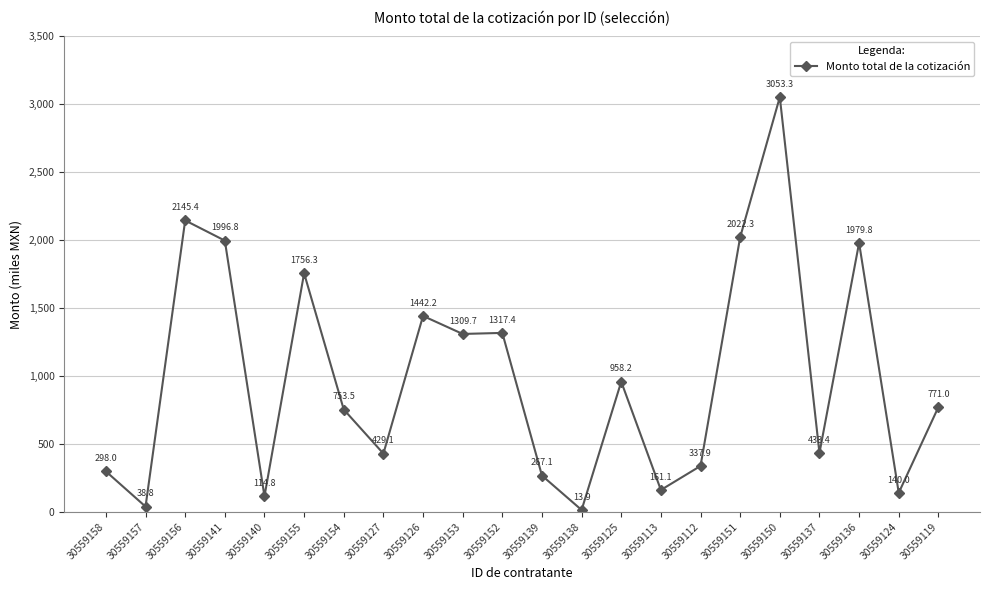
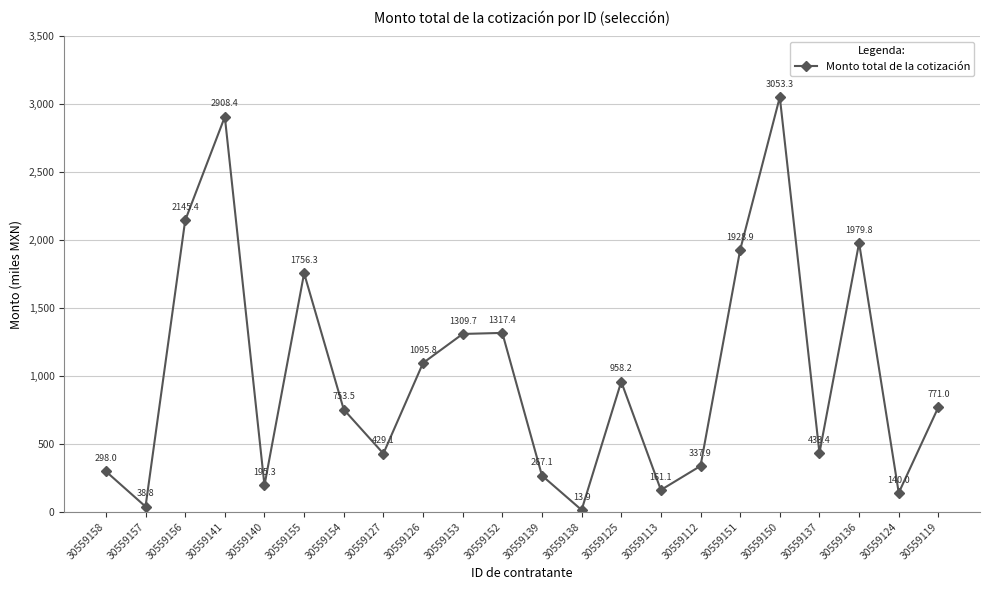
  {
-   "30559141": 1996.8,
-   "30559140": 114.8,
-   "30559126": 1442.2,
-   "30559151": 2022.3
+   "30559141": 2908.4,
+   "30559140": 195.3,
+   "30559126": 1095.8,
+   "30559151": 1928.9
  }
